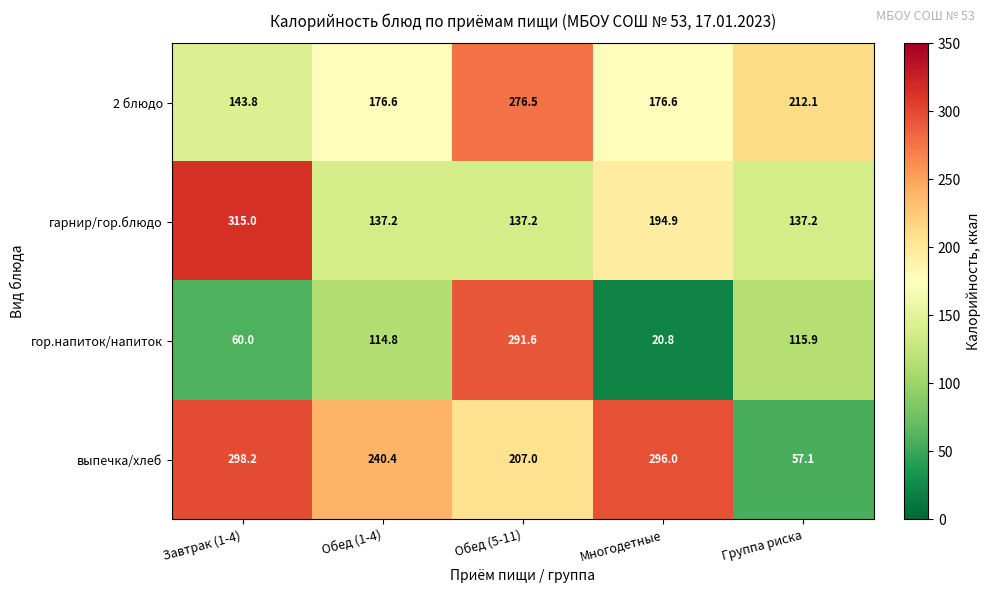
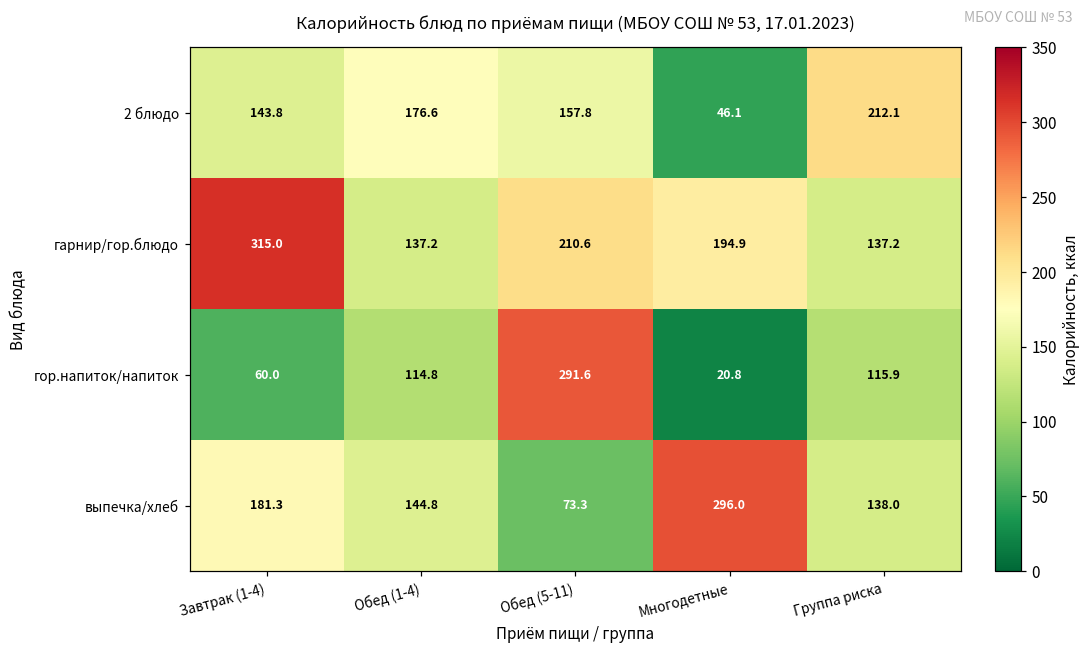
  {
    "2 блюдо": {
      "Завтрак (1-4)": 143.8,
      "Обед (1-4)": 176.6,
-     "Обед (5-11)": 276.5,
-     "Многодетные": 176.6,
+     "Обед (5-11)": 157.8,
+     "Многодетные": 46.1,
      "Группа риска": 212.1
    },
    "гарнир/гор.блюдо": {
      "Завтрак (1-4)": 315.0,
      "Обед (1-4)": 137.2,
-     "Обед (5-11)": 137.2,
+     "Обед (5-11)": 210.6,
      "Многодетные": 194.9,
      "Группа риска": 137.2
    },
    "гор.напиток/напиток": {
      "Завтрак (1-4)": 60.0,
      "Обед (1-4)": 114.8,
      "Обед (5-11)": 291.6,
      "Многодетные": 20.8,
      "Группа риска": 115.9
    },
    "выпечка/хлеб": {
-     "Завтрак (1-4)": 298.2,
-     "Обед (1-4)": 240.4,
-     "Обед (5-11)": 207.0,
+     "Завтрак (1-4)": 181.3,
+     "Обед (1-4)": 144.8,
+     "Обед (5-11)": 73.3,
      "Многодетные": 296.0,
-     "Группа риска": 57.1
+     "Группа риска": 138.0
    }
  }
